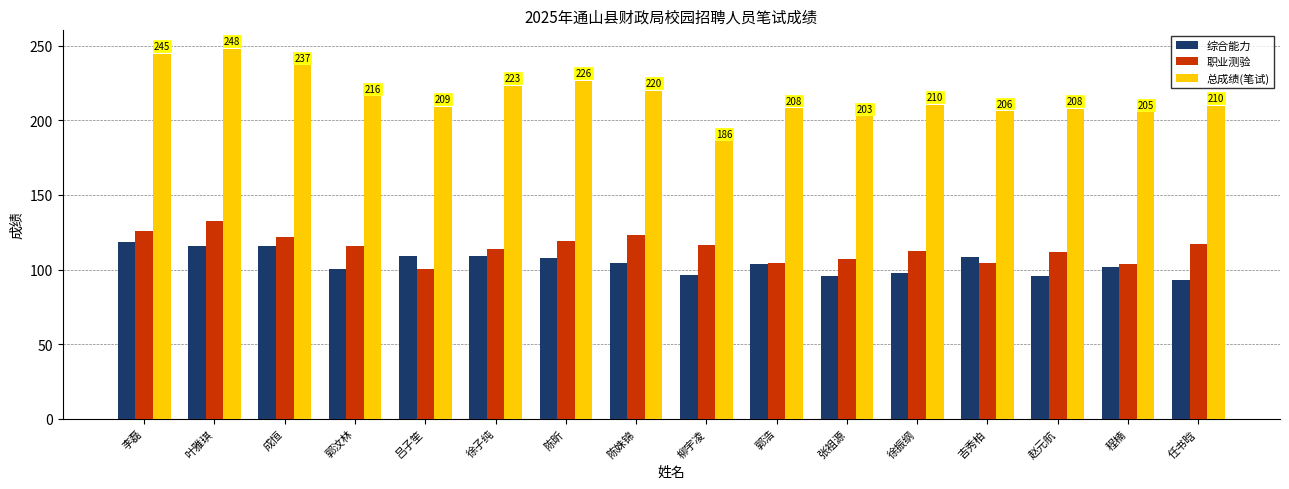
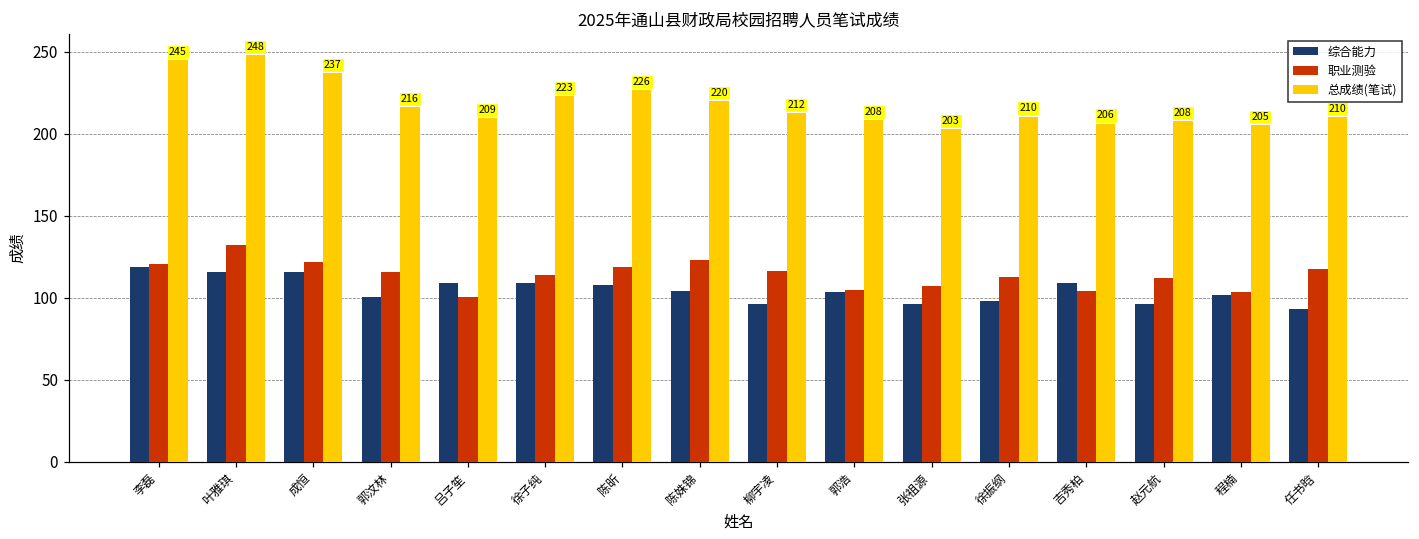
  {
    "综合能力": {
      "李磊": 119,
      "叶雅琪": 116,
      "成恒": 115,
      "郭汶林": 100,
      "吕子笙": 109,
      "徐子纯": 109,
      "陈昕": 108,
      "陈姝锦": 104,
      "柳宇凌": 96,
      "郭浩": 104,
      "张祖源": 96,
      "徐振纲": 98,
      "吉秀柏": 109,
      "赵元航": 96,
      "程楠": 102,
      "任书晗": 93
    },
    "职业测验": {
-     "李磊": 126,
+     "李磊": 120,
      "叶雅琪": 132,
      "成恒": 122,
      "郭汶林": 116,
      "吕子笙": 101,
      "徐子纯": 114,
      "陈昕": 119,
      "陈姝锦": 123,
      "柳宇凌": 116,
      "郭浩": 105,
      "张祖源": 107,
      "徐振纲": 113,
      "吉秀柏": 104,
      "赵元航": 112,
      "程楠": 104,
      "任书晗": 117
    },
    "总成绩(笔试)": {
-     "柳宇凌": 186
+     "柳宇凌": 212
    }
  }
